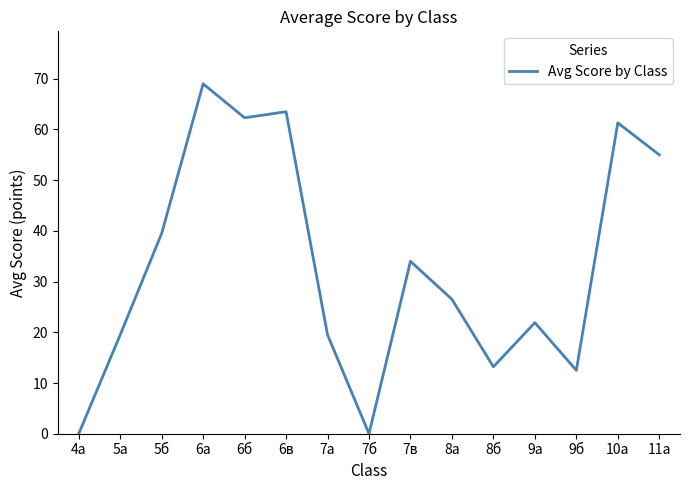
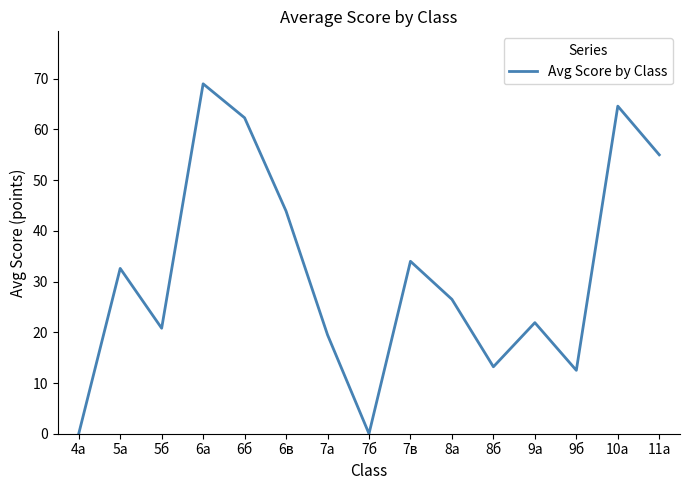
  {
    "4а": 0,
-   "5а": 20,
-   "5б": 40,
+   "5а": 33,
+   "5б": 21,
    "6а": 69,
    "6б": 62,
-   "6в": 64,
+   "6в": 44,
    "7а": 20,
    "7б": 0,
    "7в": 34,
    "8а": 27,
    "8б": 13,
    "9а": 22,
    "9б": 13,
-   "10а": 61,
+   "10а": 65,
    "11а": 55
  }
